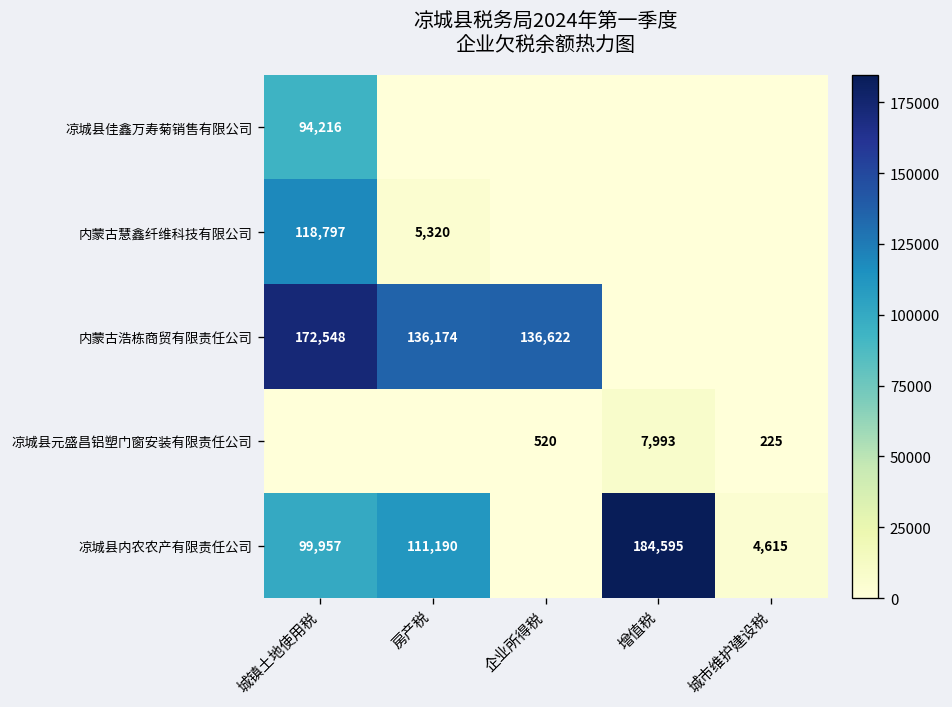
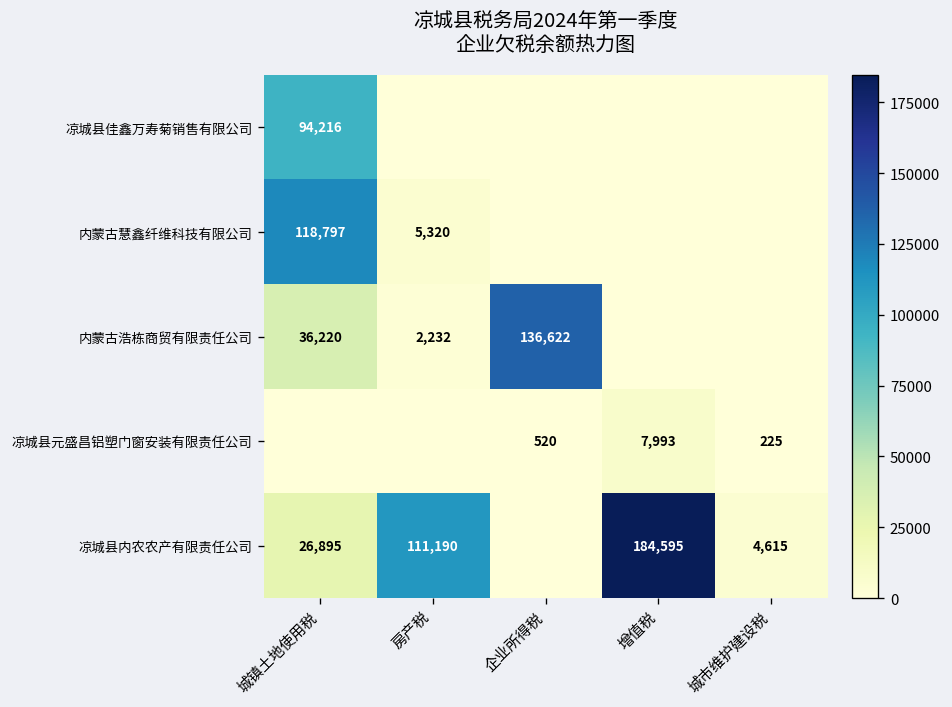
  {
    "凉城县佳鑫万寿菊销售有限公司": {
      "城镇土地使用税": "94,216"
    },
    "内蒙古慧鑫纤维科技有限公司": {
      "城镇土地使用税": "118,797",
      "房产税": "5,320"
    },
    "内蒙古浩栋商贸有限责任公司": {
-     "城镇土地使用税": "172,548",
-     "房产税": "136,174",
+     "城镇土地使用税": "36,220",
+     "房产税": "2,232",
      "企业所得税": "136,622"
    },
    "凉城县元盛昌铝塑门窗安装有限责任公司": {
      "企业所得税": "520",
      "增值税": "7,993",
      "城市维护建设税": "225"
    },
    "凉城县内农农产有限责任公司": {
-     "城镇土地使用税": "99,957",
+     "城镇土地使用税": "26,895",
      "房产税": "111,190",
      "增值税": "184,595",
      "城市维护建设税": "4,615"
    }
  }
